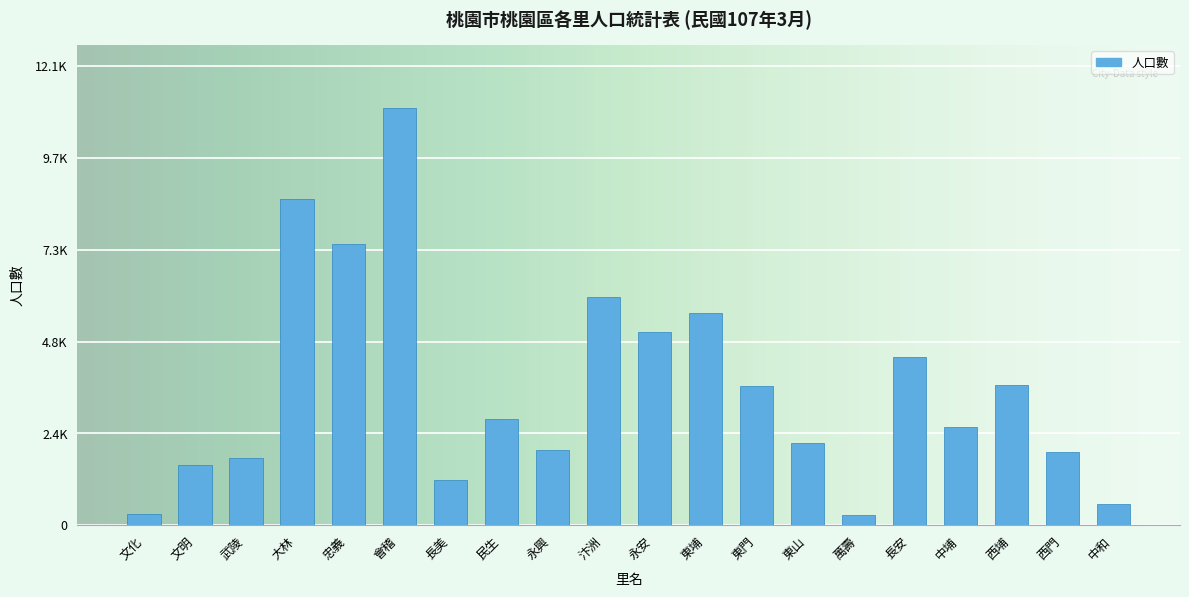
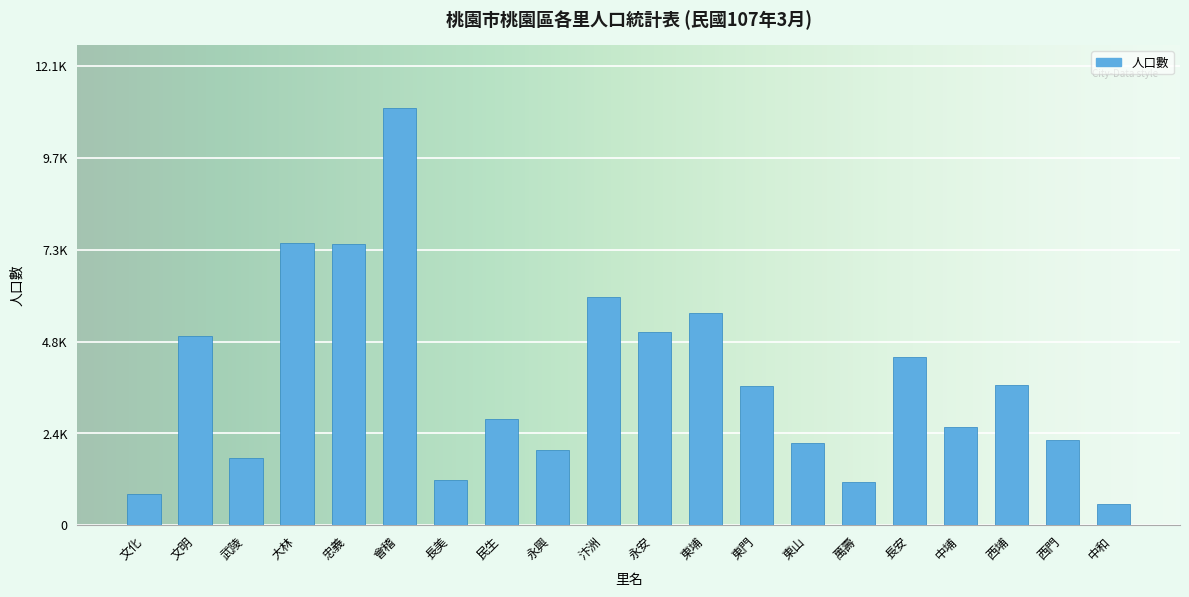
  {
-   "文化": 300,
-   "文明": 1600,
+   "文化": 800,
+   "文明": 5000,
    "武陵": 1800,
-   "大林": 8600,
+   "大林": 7400,
    "忠義": 7400,
    "會稽": 11000,
    "長美": 1200,
    "民生": 2800,
    "永興": 2000,
    "汴洲": 6000,
    "永安": 5100,
    "東埔": 5600,
    "東門": 3700,
    "東山": 2200,
-   "萬壽": 300,
+   "萬壽": 1100,
    "長安": 4400,
    "中埔": 2600,
    "西埔": 3700,
-   "西門": 1900,
+   "西門": 2200,
    "中和": 600
  }
